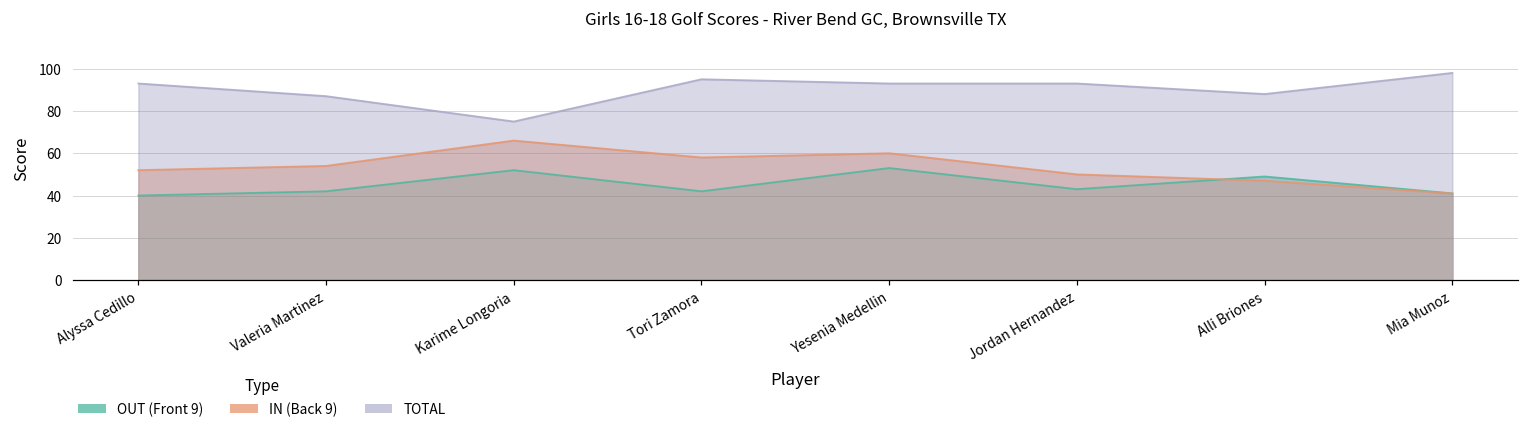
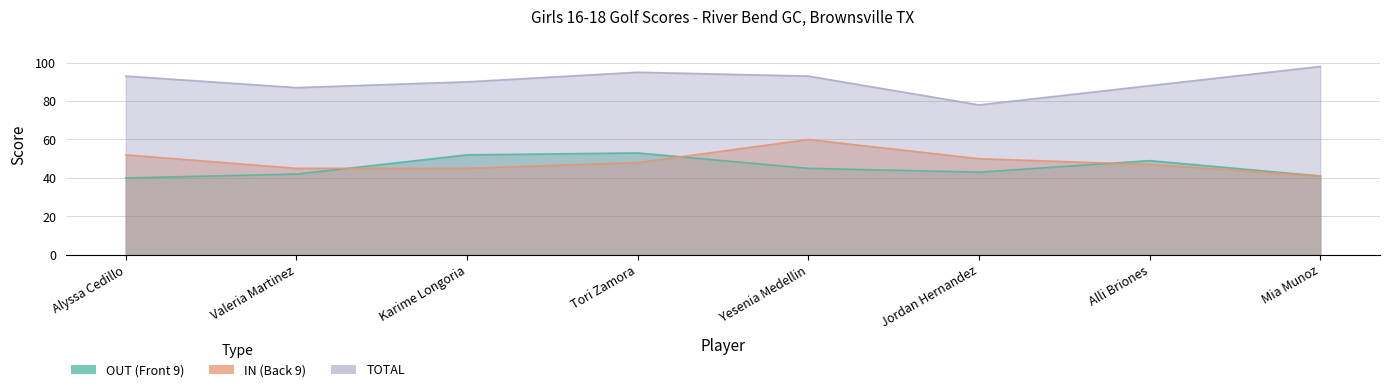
  {
    "OUT (Front 9)": {
      "Alyssa Cedillo": 40,
      "Valeria Martinez": 42,
      "Karime Longoria": 52,
-     "Tori Zamora": 42,
-     "Yesenia Medellin": 53,
+     "Tori Zamora": 53,
+     "Yesenia Medellin": 45,
      "Jordan Hernandez": 43,
      "Alli Briones": 49
    },
    "IN (Back 9)": {
      "Alyssa Cedillo": 52,
-     "Valeria Martinez": 54,
-     "Karime Longoria": 66,
-     "Tori Zamora": 58,
+     "Valeria Martinez": 45,
+     "Karime Longoria": 45,
+     "Tori Zamora": 48,
      "Yesenia Medellin": 60,
      "Jordan Hernandez": 50,
      "Alli Briones": 47
    },
    "TOTAL": {
      "Alyssa Cedillo": 93,
      "Valeria Martinez": 87,
-     "Karime Longoria": 75,
+     "Karime Longoria": 90,
      "Tori Zamora": 95,
      "Yesenia Medellin": 93,
-     "Jordan Hernandez": 93,
+     "Jordan Hernandez": 78,
      "Alli Briones": 88,
      "Mia Munoz": 98
    }
  }
